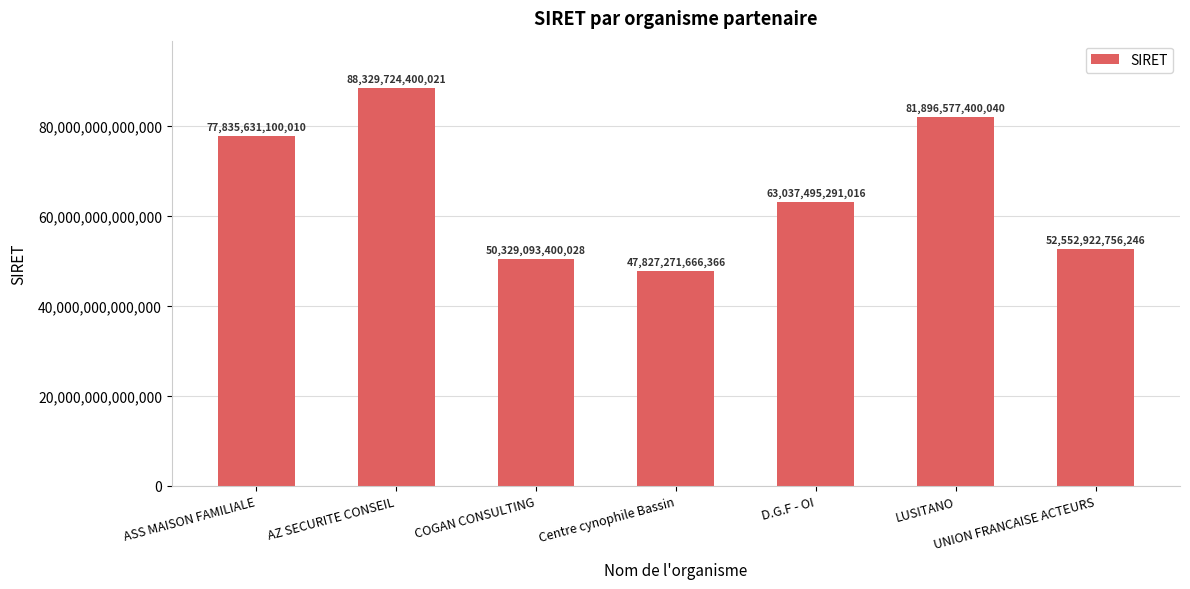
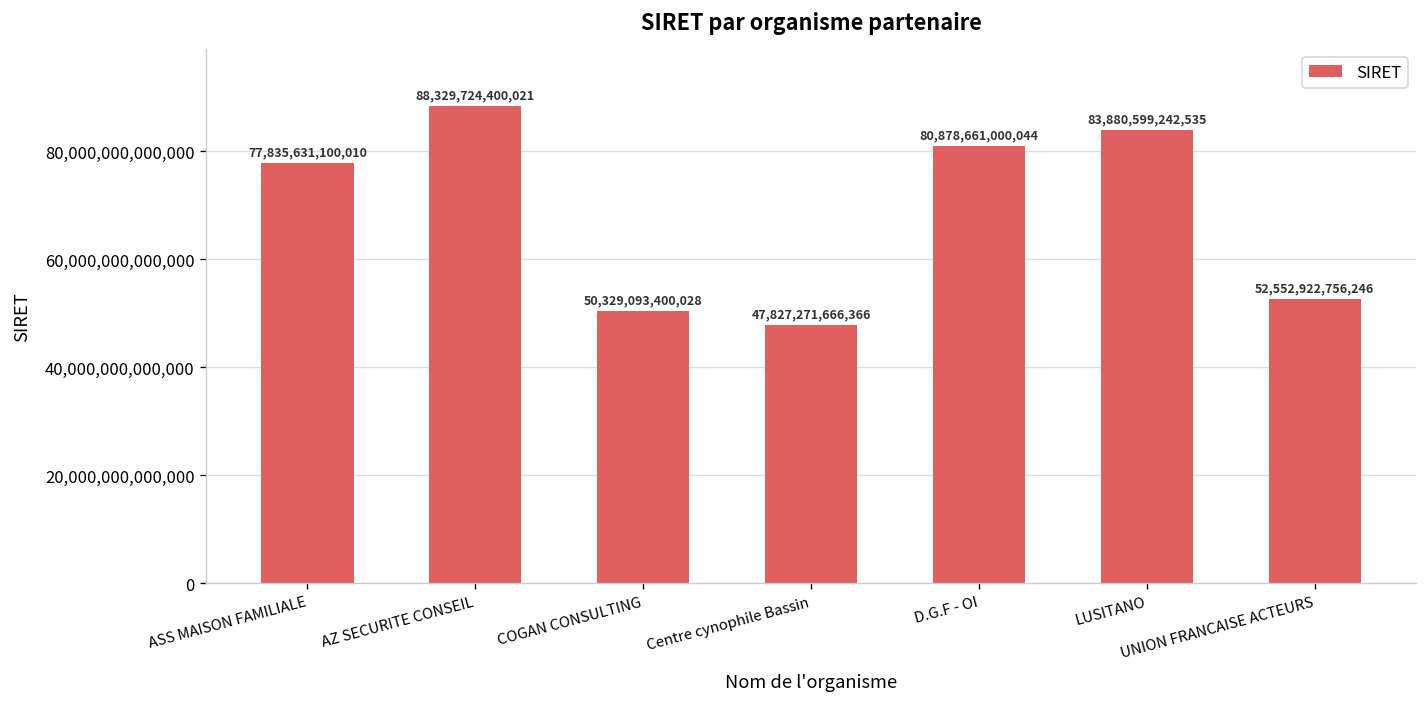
  {
    "ASS MAISON FAMILIALE": "77,835,631,100,010",
    "AZ SECURITE CONSEIL": "88,329,724,400,021",
    "COGAN CONSULTING": "50,329,093,400,028",
    "Centre cynophile Bassin": "47,827,271,666,366",
-   "D.G.F - OI": "63,037,495,291,016",
-   "LUSITANO": "81,896,577,400,040",
+   "D.G.F - OI": "80,878,661,000,044",
+   "LUSITANO": "83,880,599,242,535",
    "UNION FRANCAISE ACTEURS": "52,552,922,756,246"
  }
